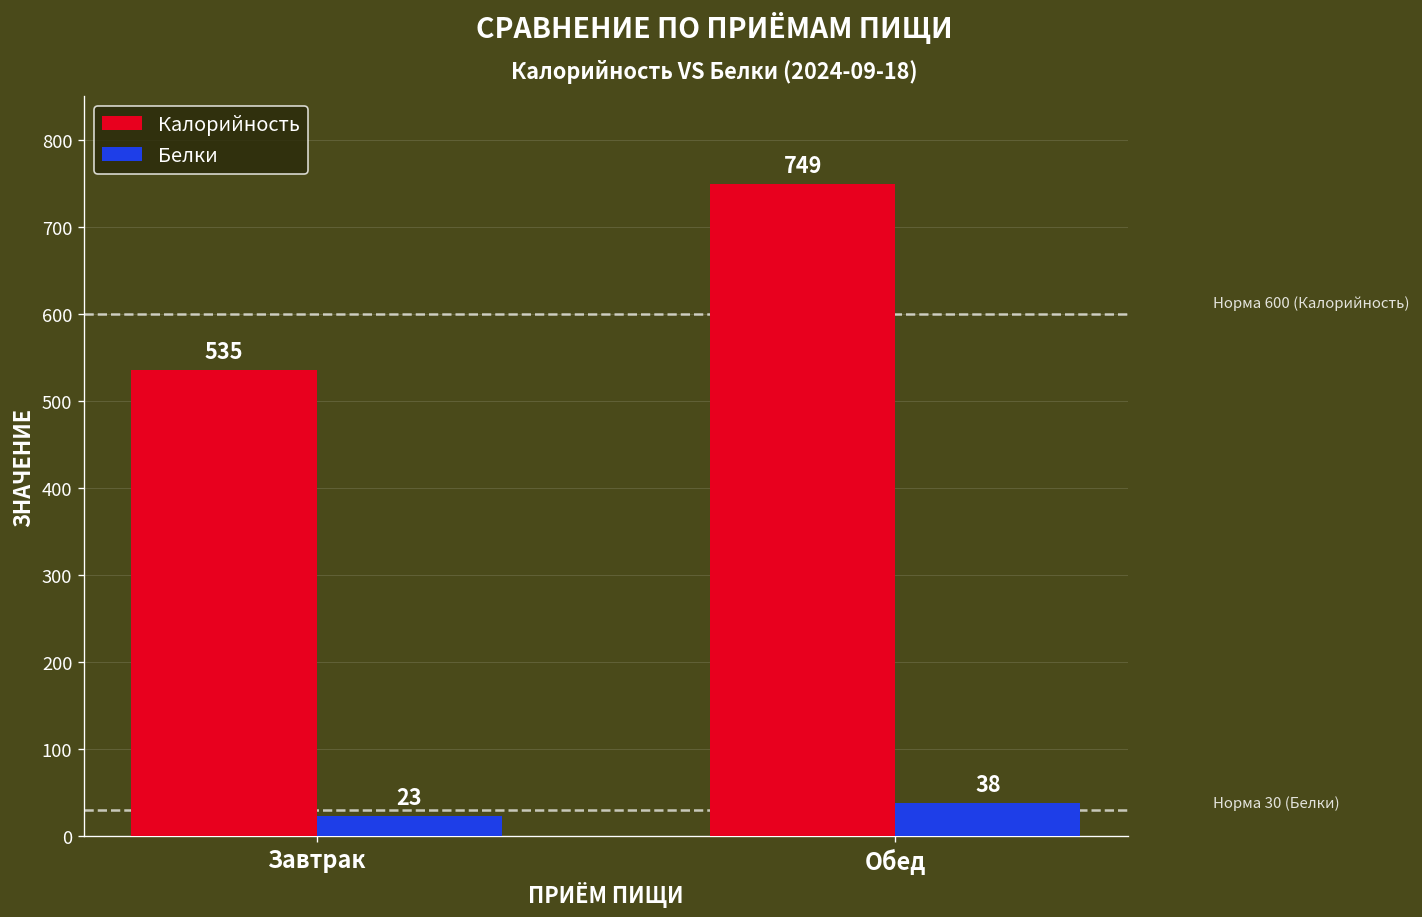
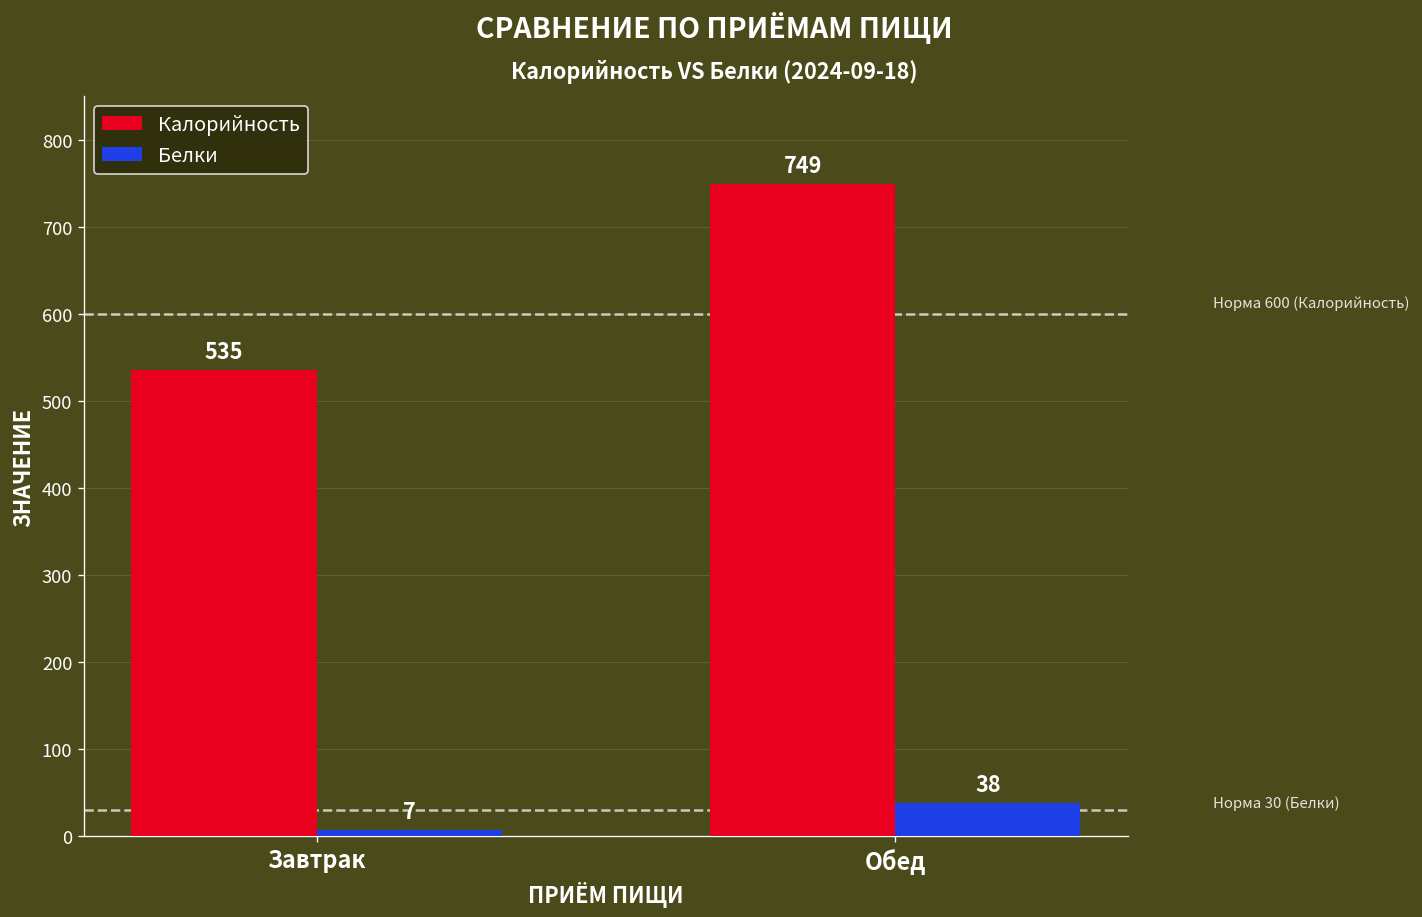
  {
    "Калорийность": {
      "Завтрак": 535,
      "Обед": 749
    },
    "Белки": {
-     "Завтрак": 23,
+     "Завтрак": 7,
      "Обед": 38
    }
  }
